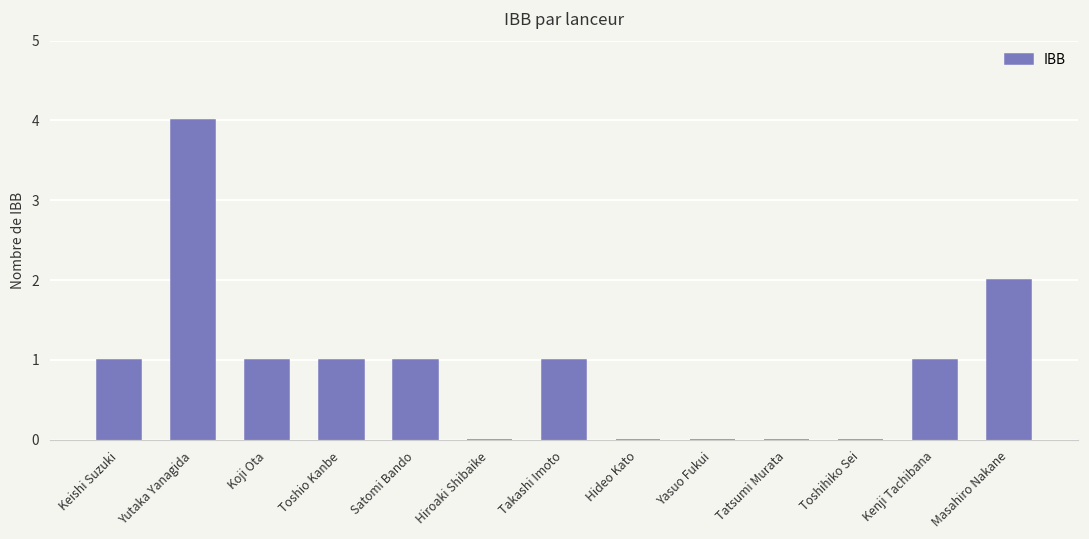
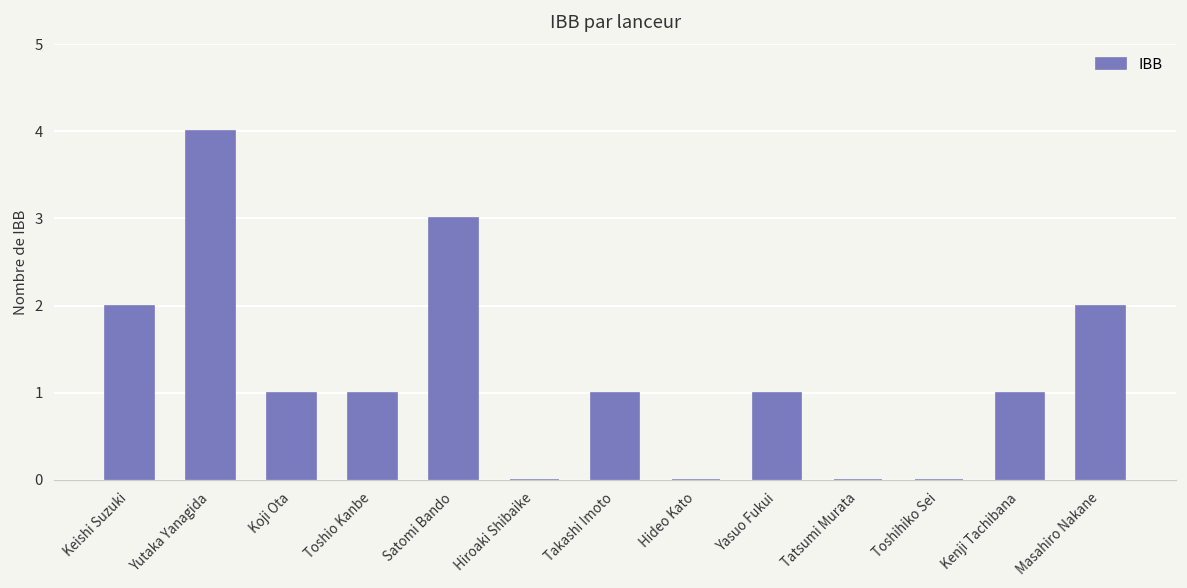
  {
-   "Keishi Suzuki": 1,
+   "Keishi Suzuki": 2,
    "Yutaka Yanagida": 4,
    "Koji Ota": 1,
    "Toshio Kanbe": 1,
-   "Satomi Bando": 1,
+   "Satomi Bando": 3,
    "Hiroaki Shibaike": 0,
    "Takashi Imoto": 1,
    "Hideo Kato": 0,
-   "Yasuo Fukui": 0,
+   "Yasuo Fukui": 1,
    "Tatsumi Murata": 0,
    "Toshihiko Sei": 0,
    "Kenji Tachibana": 1,
    "Masahiro Nakane": 2
  }
